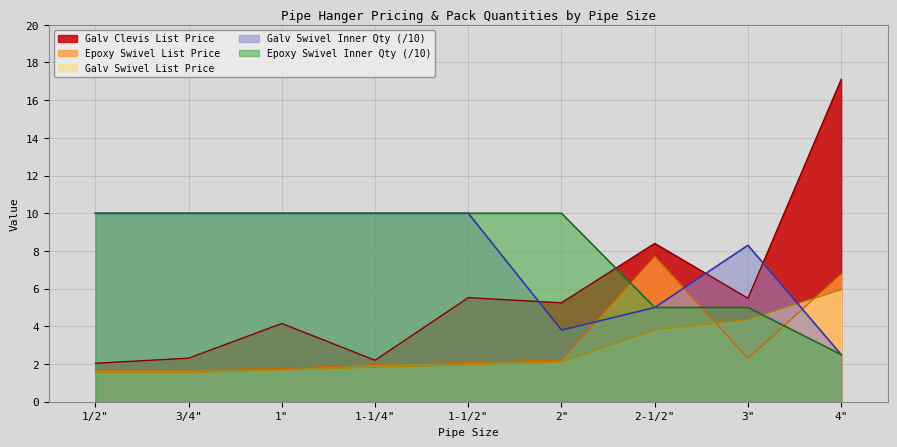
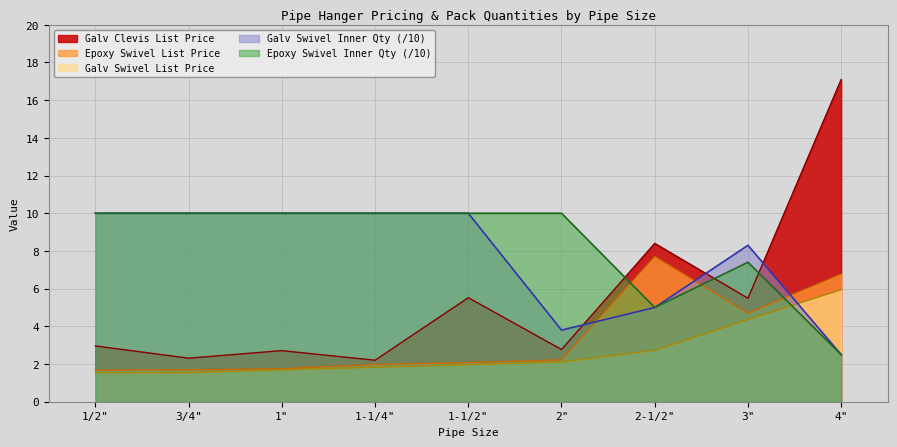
  {
    "Galv Clevis List Price": {
-     "1/2\"": 2.0,
+     "1/2\"": 3.0,
      "3/4\"": 2.3,
-     "1\"": 4.2,
+     "1\"": 2.7,
      "1-1/4\"": 2.2,
      "1-1/2\"": 5.5,
-     "2\"": 5.3,
+     "2\"": 2.8,
      "2-1/2\"": 8.4,
      "3\"": 5.5,
      "4\"": 17.1
    },
    "Epoxy Swivel List Price": {
      "1/2\"": 1.7,
      "3/4\"": 1.7,
      "1-1/4\"": 2.0,
      "2-1/2\"": 7.7,
-     "3\"": 2.3,
+     "3\"": 4.7,
      "4\"": 6.8
    },
    "Galv Swivel List Price": {
      "1/2\"": 1.5,
      "3/4\"": 1.5,
      "1-1/4\"": 1.8,
-     "2-1/2\"": 3.8,
+     "2-1/2\"": 2.7,
      "3\"": 4.4,
      "4\"": 5.9
    },
    "Galv Swivel Inner Qty (/10)": {
      "2\"": 3.8,
      "3\"": 8.3
    },
    "Epoxy Swivel Inner Qty (/10)": {
      "2\"": 10.0,
-     "3\"": 5.0
+     "3\"": 7.4
    }
  }
